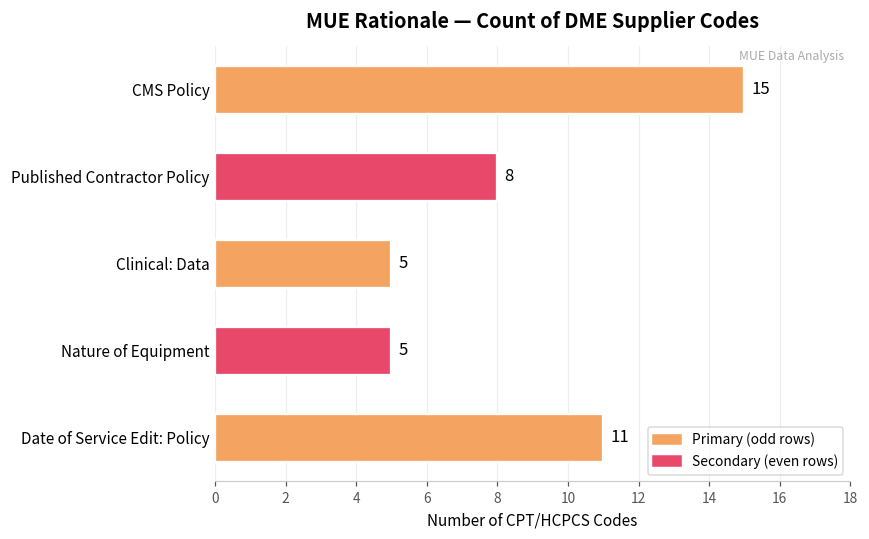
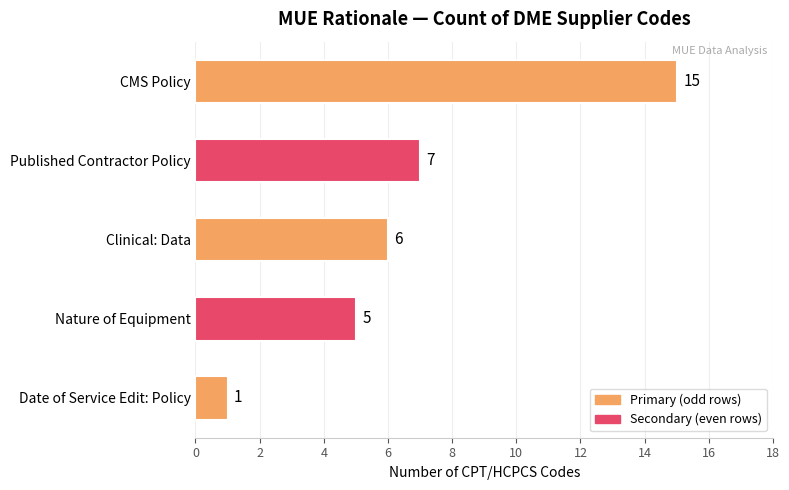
  {
    "CMS Policy": 15,
-   "Published Contractor Policy": 8,
-   "Clinical: Data": 5,
+   "Published Contractor Policy": 7,
+   "Clinical: Data": 6,
    "Nature of Equipment": 5,
-   "Date of Service Edit: Policy": 11
+   "Date of Service Edit: Policy": 1
  }
